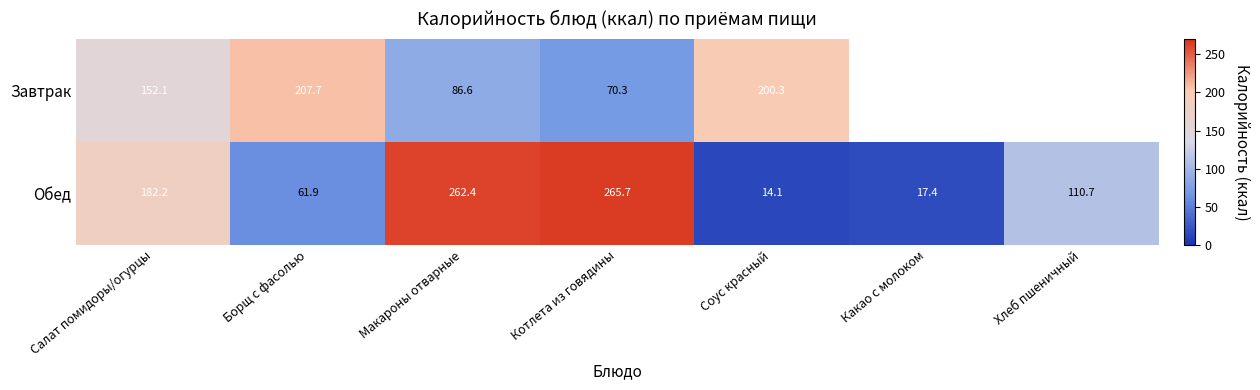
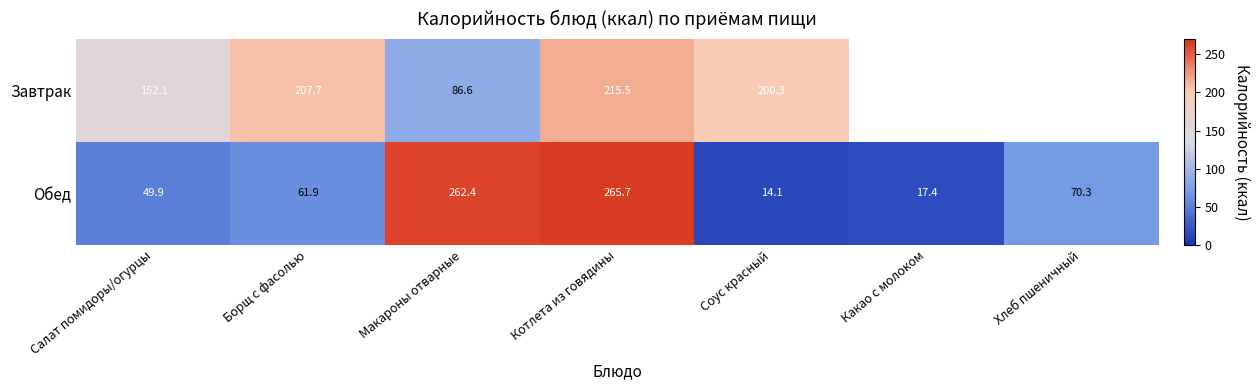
  {
    "Завтрак": {
      "Борщ с фасолью": 207.7,
      "Макароны отварные": 86.6,
-     "Котлета из говядины": 70.3,
+     "Котлета из говядины": 215.5,
      "Соус красный": 200.3
    },
    "Обед": {
-     "Салат помидоры/огурцы": 182.2,
+     "Салат помидоры/огурцы": 49.9,
      "Борщ с фасолью": 61.9,
      "Макароны отварные": 262.4,
      "Котлета из говядины": 265.7,
      "Соус красный": 14.1,
      "Какао с молоком": 17.4,
-     "Хлеб пшеничный": 110.7
+     "Хлеб пшеничный": 70.3
    }
  }
